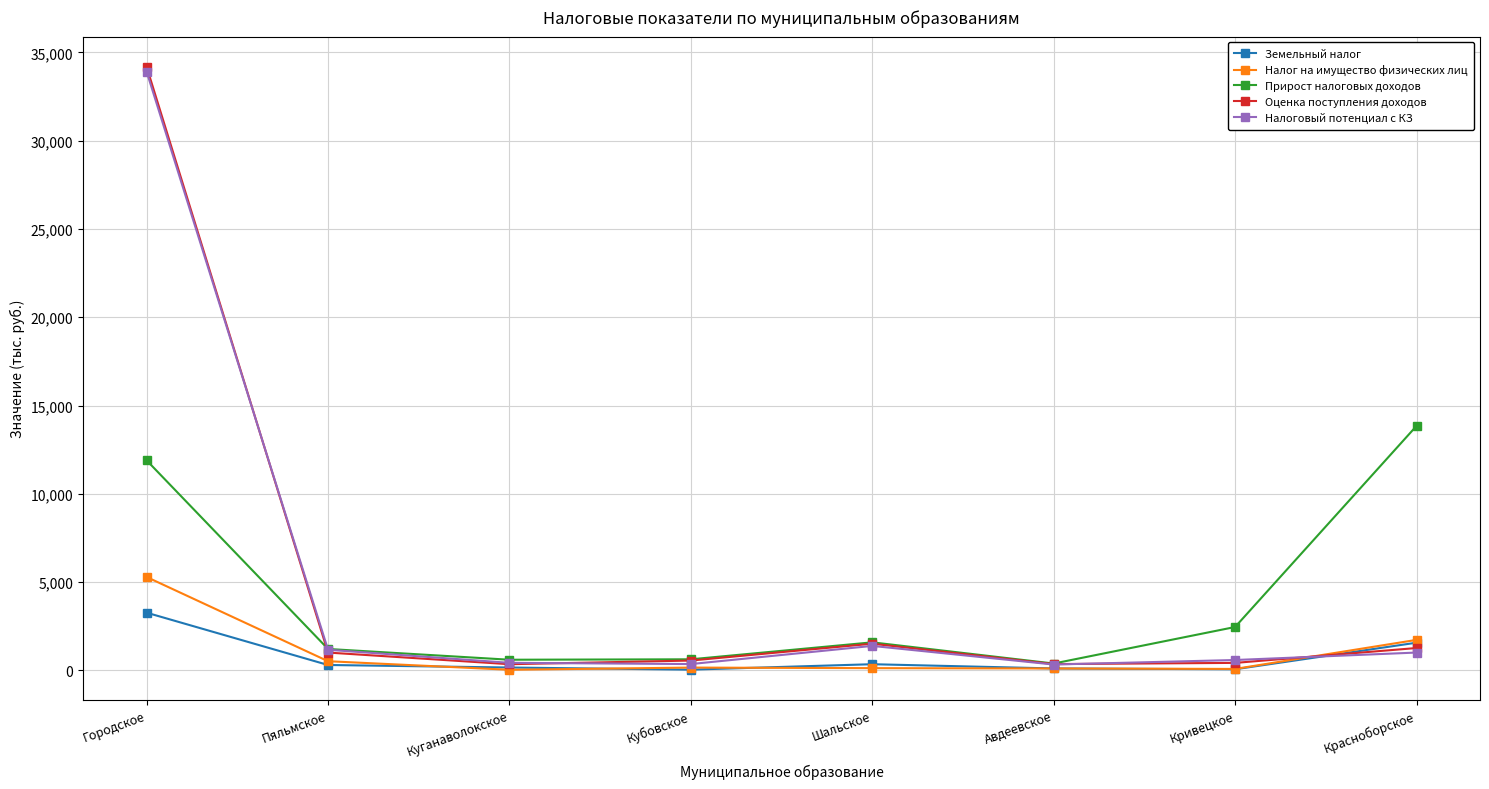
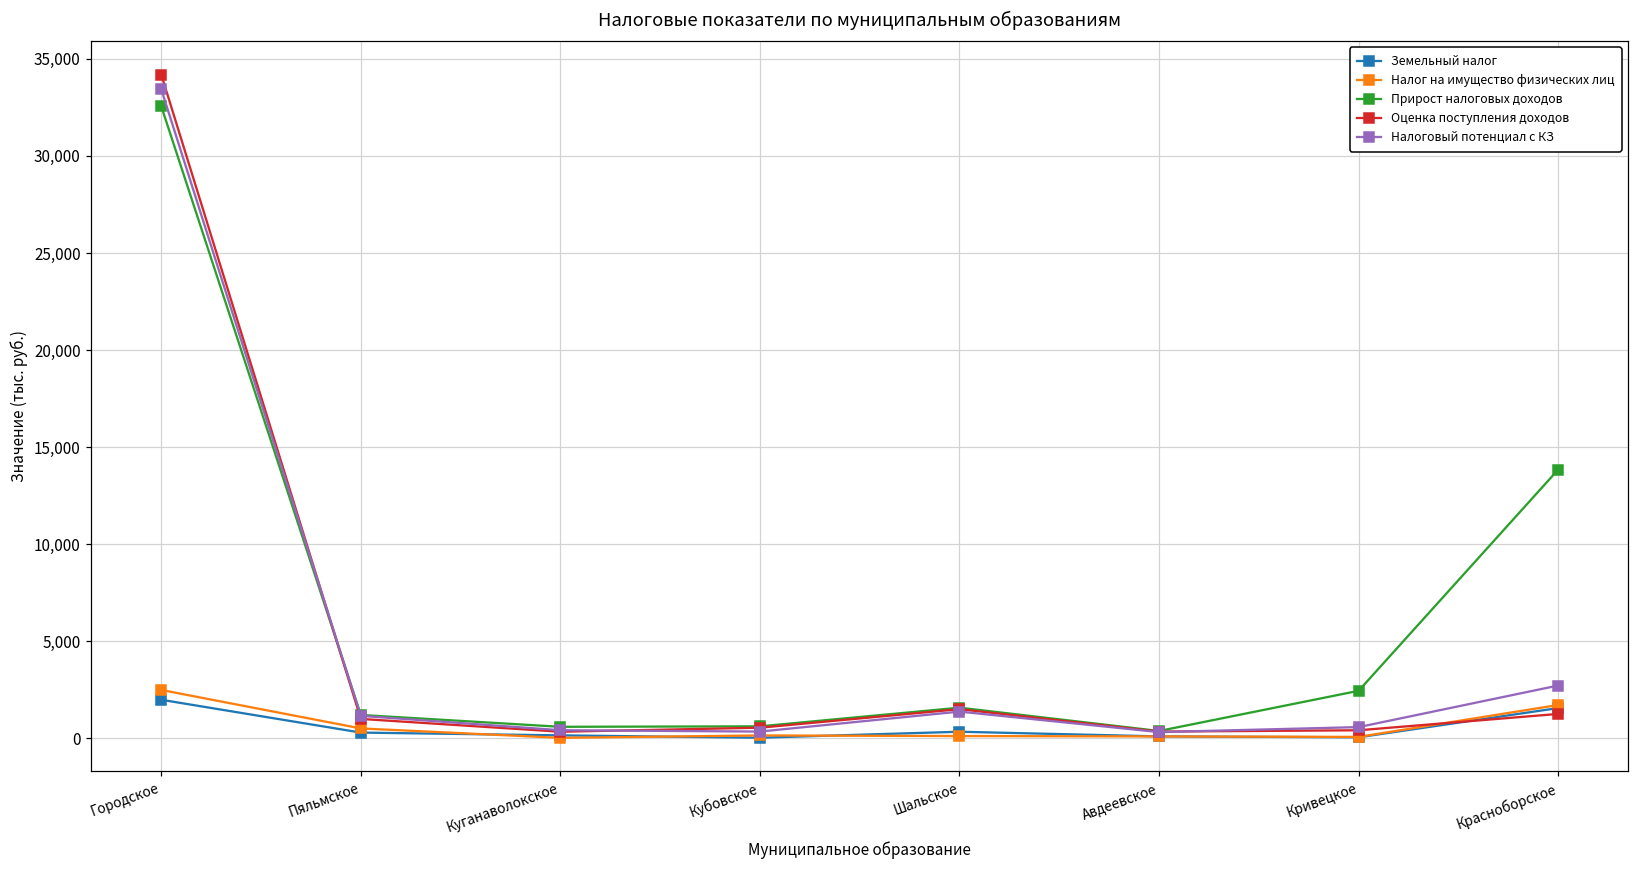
  {
    "Земельный налог": {
-     "Городское": "3,300",
+     "Городское": "2,000",
      "Пяльмское": "300",
      "Шальское": "300",
      "Красноборское": "1,600"
    },
    "Налог на имущество физических лиц": {
-     "Городское": "5,300",
+     "Городское": "2,500",
      "Пяльмское": "500",
      "Шальское": "100",
      "Красноборское": "1,700"
    },
    "Прирост налоговых доходов": {
-     "Городское": "11,900",
+     "Городское": "32,600",
      "Куганаволокское": "600",
      "Кривецкое": "2,500",
      "Красноборское": "13,800"
    },
    "Оценка поступления доходов": {
      "Городское": "34,200",
      "Пяльмское": "1,000",
      "Кривецкое": "400",
      "Красноборское": "1,300"
    },
    "Налоговый потенциал с КЗ": {
-     "Городское": "33,900",
+     "Городское": "33,400",
      "Кубовское": "400",
      "Кривецкое": "600",
-     "Красноборское": "1,000"
+     "Красноборское": "2,700"
    }
  }
